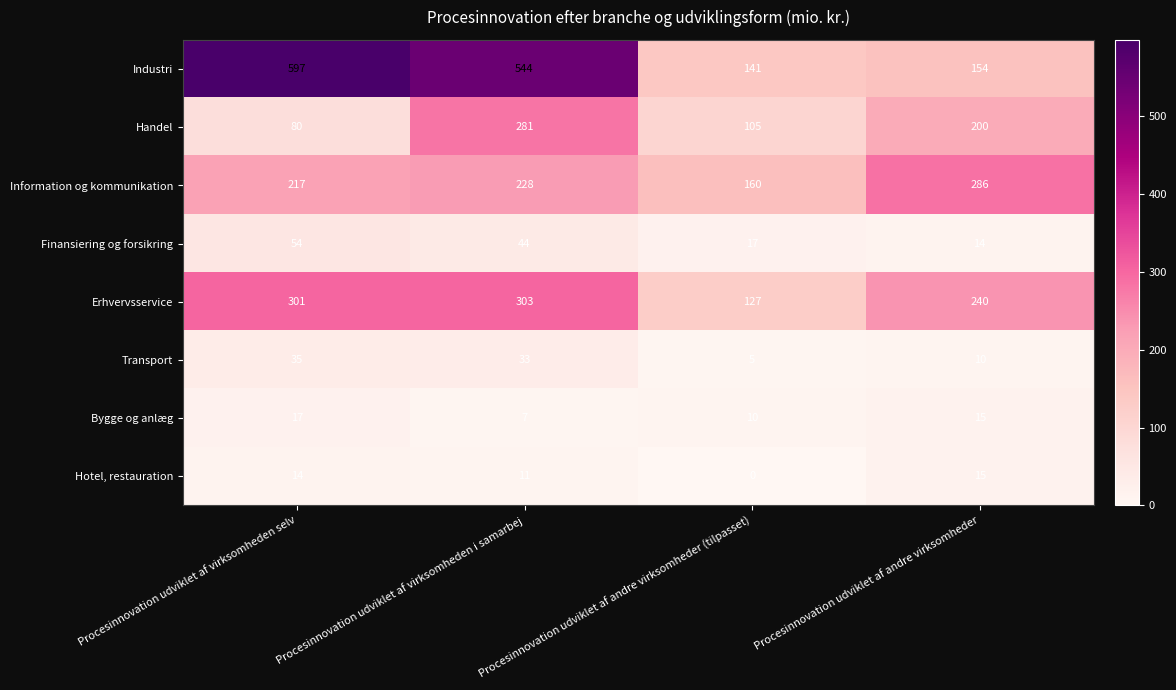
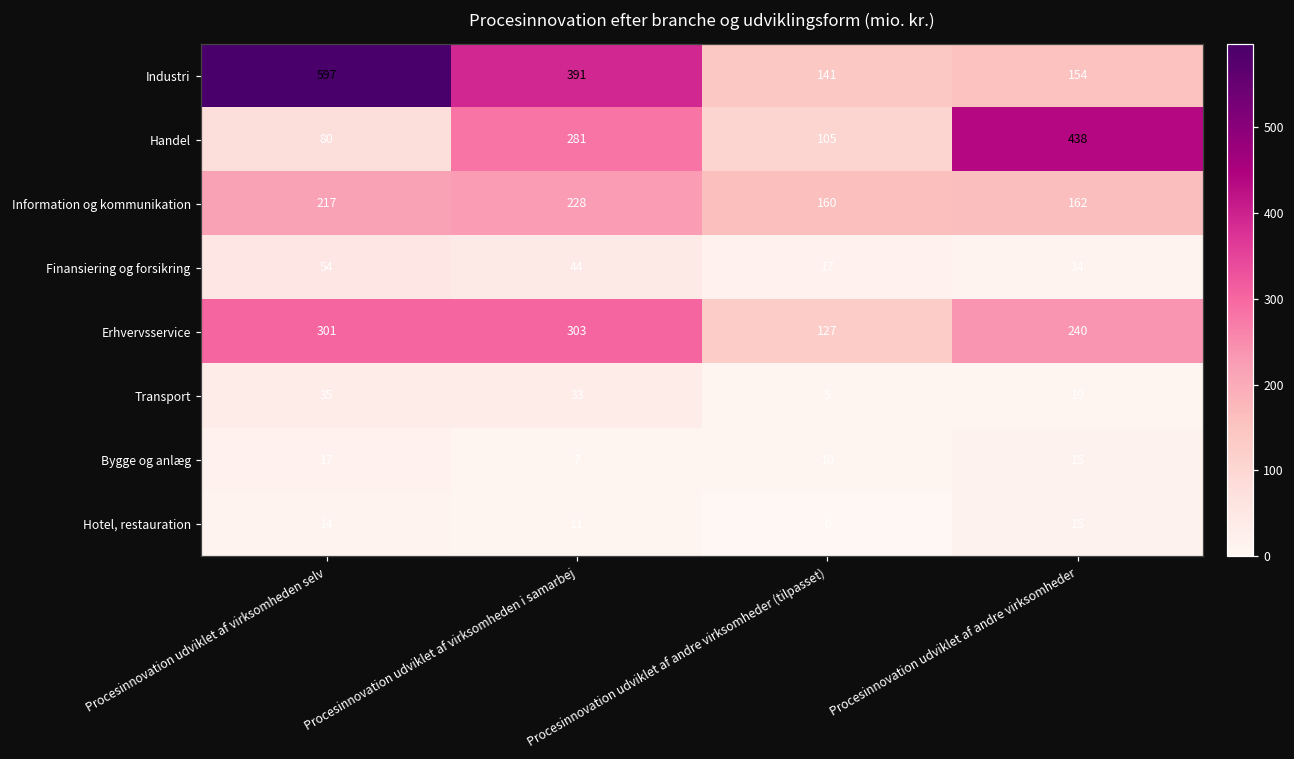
  {
    "Industri": {
      "Procesinnovation udviklet af virksomheden selv": 597,
-     "Procesinnovation udviklet af virksomheden i samarbej": 544,
+     "Procesinnovation udviklet af virksomheden i samarbej": 391,
      "Procesinnovation udviklet af andre virksomheder (tilpasset)": 141,
      "Procesinnovation udviklet af andre virksomheder": 154
    },
    "Handel": {
      "Procesinnovation udviklet af virksomheden i samarbej": 281,
-     "Procesinnovation udviklet af andre virksomheder": 200
+     "Procesinnovation udviklet af andre virksomheder": 438
    },
    "Information og kommunikation": {
      "Procesinnovation udviklet af virksomheden selv": 217,
      "Procesinnovation udviklet af virksomheden i samarbej": 228,
      "Procesinnovation udviklet af andre virksomheder (tilpasset)": 160,
-     "Procesinnovation udviklet af andre virksomheder": 286
+     "Procesinnovation udviklet af andre virksomheder": 162
    },
    "Erhvervsservice": {
      "Procesinnovation udviklet af virksomheden selv": 301,
      "Procesinnovation udviklet af virksomheden i samarbej": 303,
      "Procesinnovation udviklet af andre virksomheder (tilpasset)": 127,
      "Procesinnovation udviklet af andre virksomheder": 240
    }
  }
